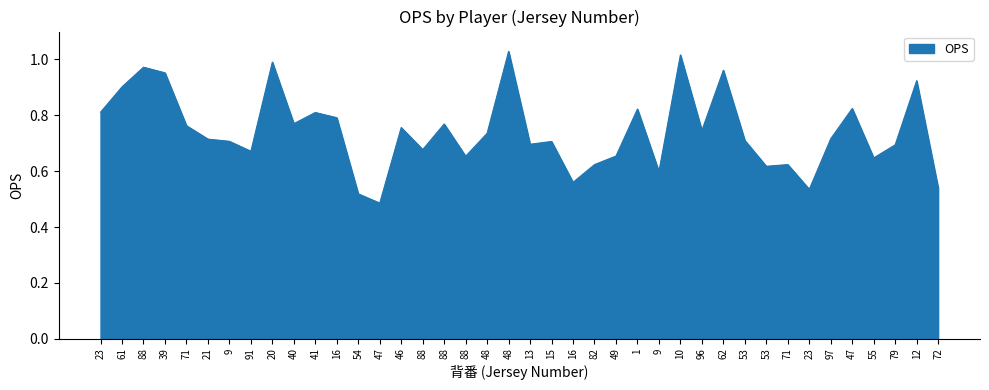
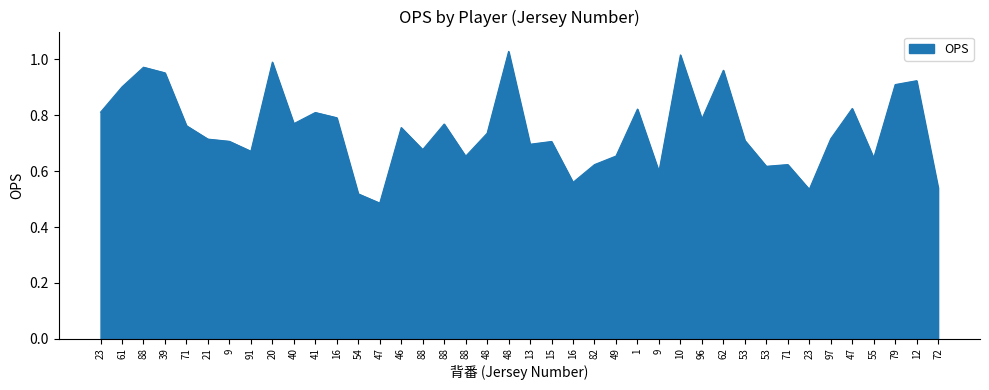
  {
    "61": 0.90,
    "39": 0.95,
    "21": 0.71,
    "91": 0.67,
    "20": 0.99,
    "40": 0.77,
    "41": 0.81,
    "54": 0.52,
    "46": 0.76,
    "13": 0.70,
    "15": 0.71,
    "82": 0.62,
    "49": 0.65,
    "1": 0.82,
    "10": 1.02,
-   "96": 0.75,
+   "96": 0.79,
    "62": 0.96,
    "97": 0.72,
    "55": 0.65,
-   "79": 0.69,
+   "79": 0.91,
    "12": 0.92,
    "72": 0.54
  }
